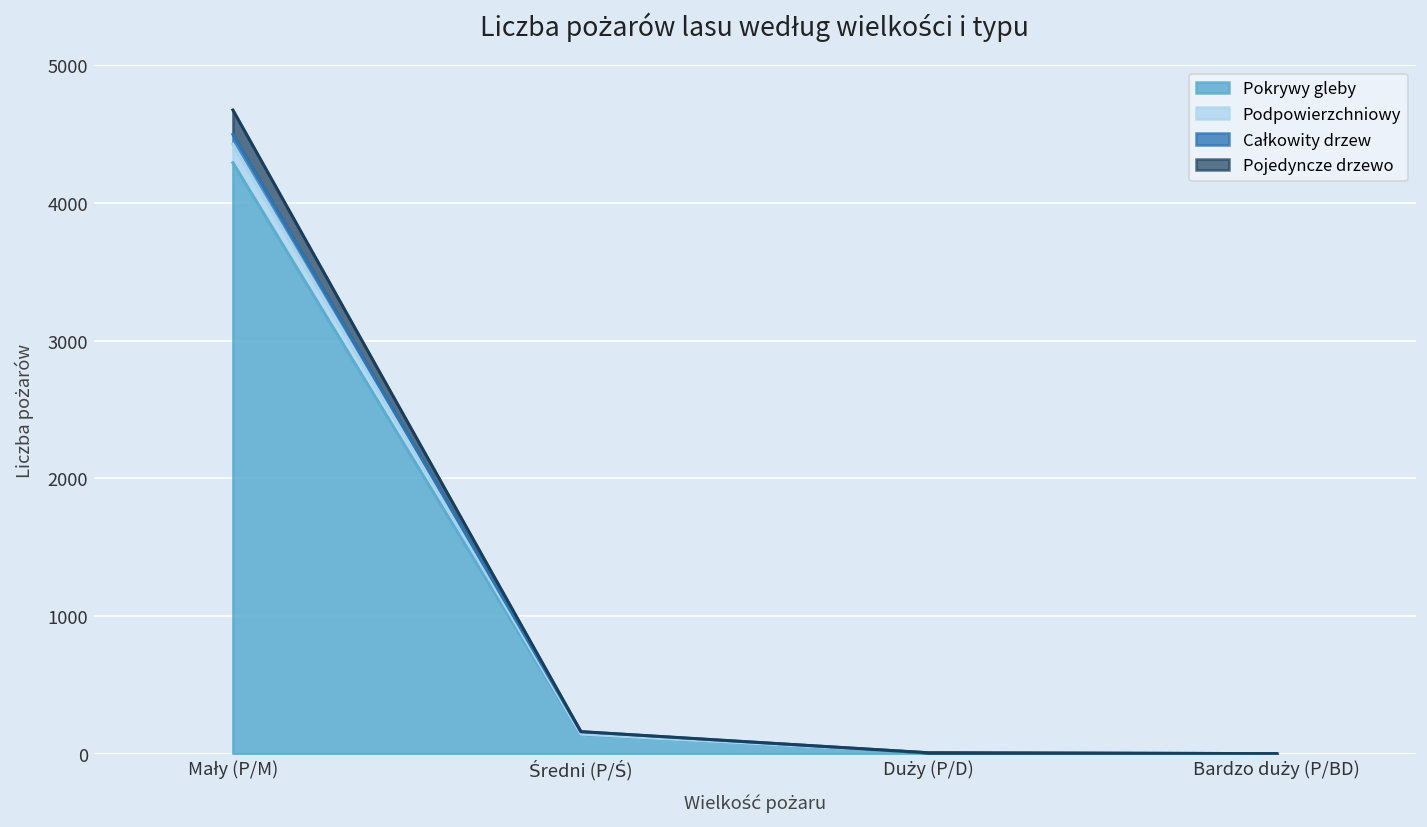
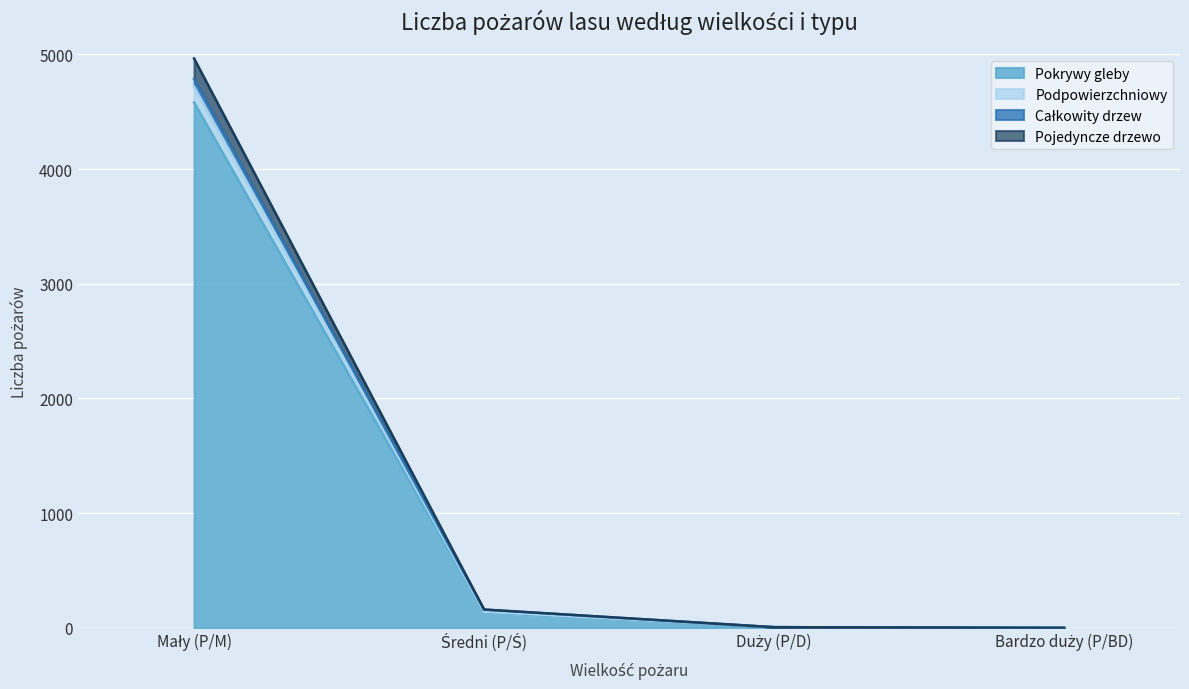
  {
    "Pokrywy gleby": {
-     "Mały (P/M)": 4290
+     "Mały (P/M)": 4580
    },
    "Podpowierzchniowy": {
      "Mały (P/M)": 140
    },
    "Całkowity drzew": {
      "Mały (P/M)": 70
    },
    "Pojedyncze drzewo": {
      "Mały (P/M)": 180
    }
  }
